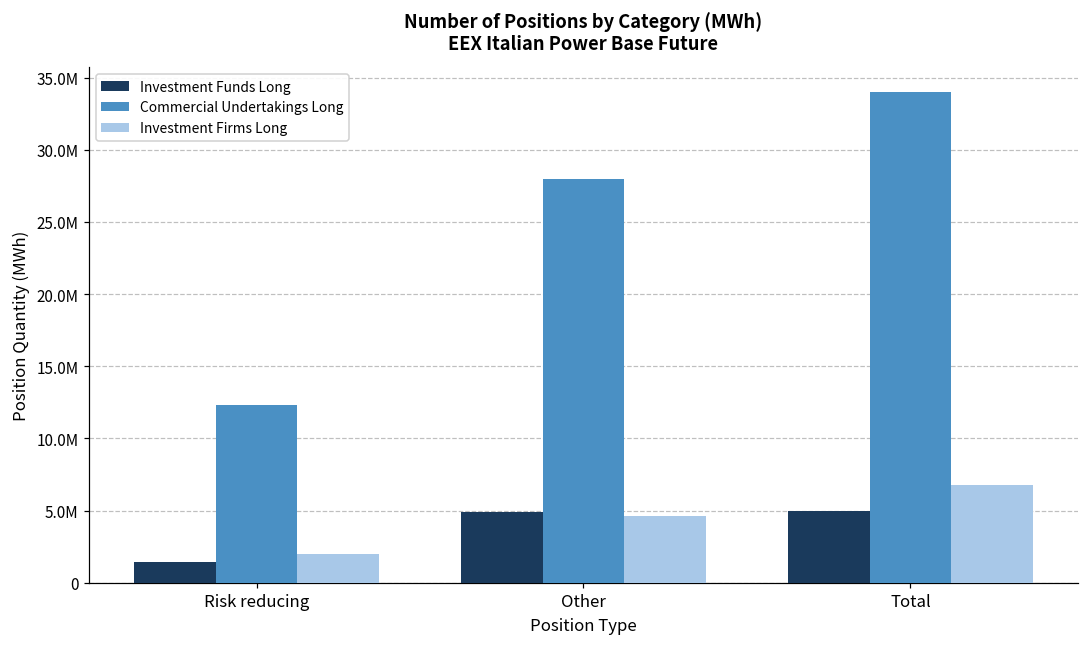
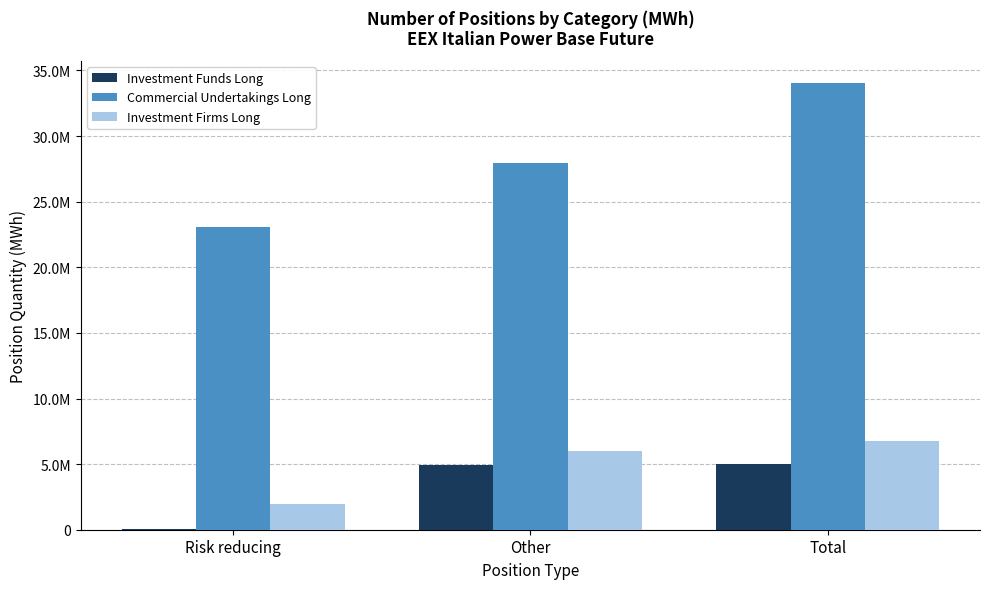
  {
    "Investment Funds Long": {
-     "Risk reducing": 1500000,
+     "Risk reducing": 0,
      "Other": 4900000,
      "Total": 5000000
    },
    "Commercial Undertakings Long": {
-     "Risk reducing": 12300000,
+     "Risk reducing": 23100000,
      "Other": 28000000,
      "Total": 34000000
    },
    "Investment Firms Long": {
      "Risk reducing": 2000000,
-     "Other": 4600000,
+     "Other": 6000000,
      "Total": 6800000
    }
  }
